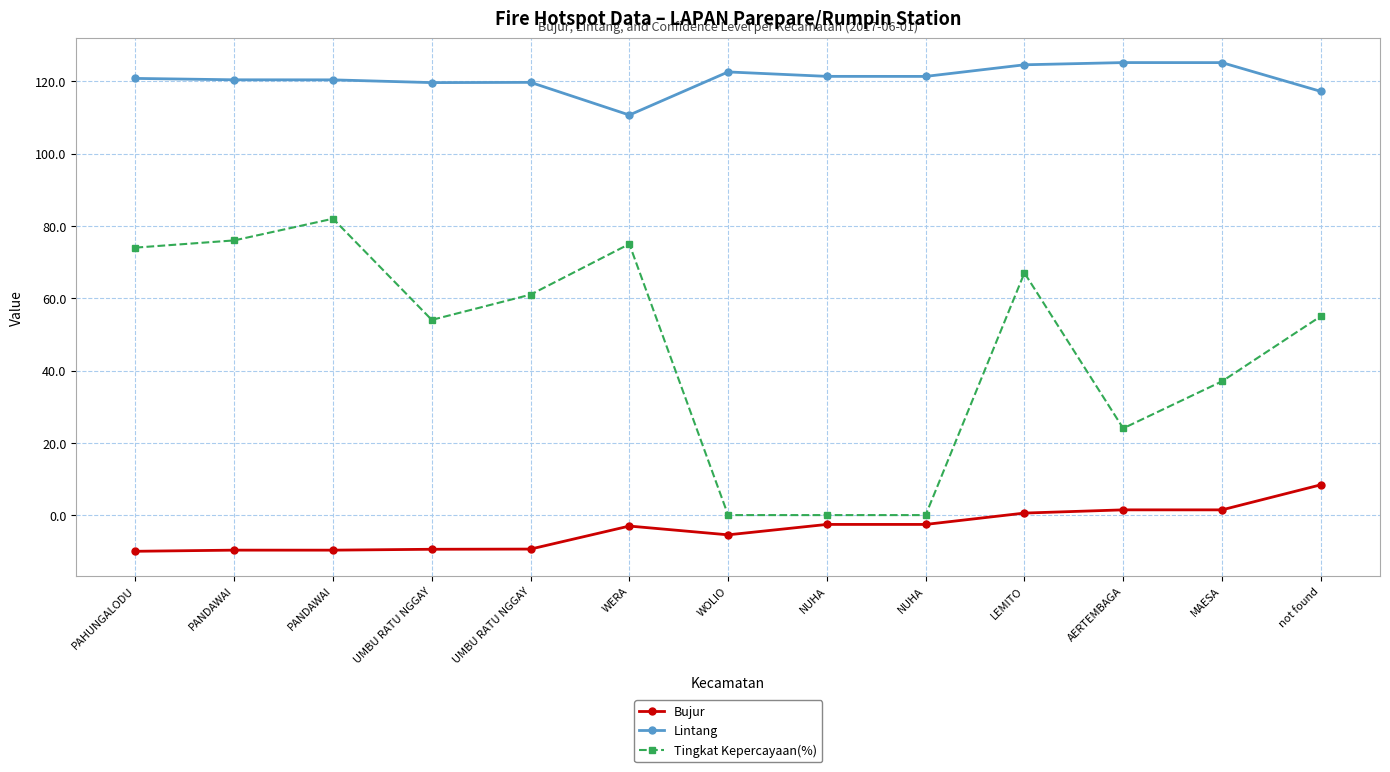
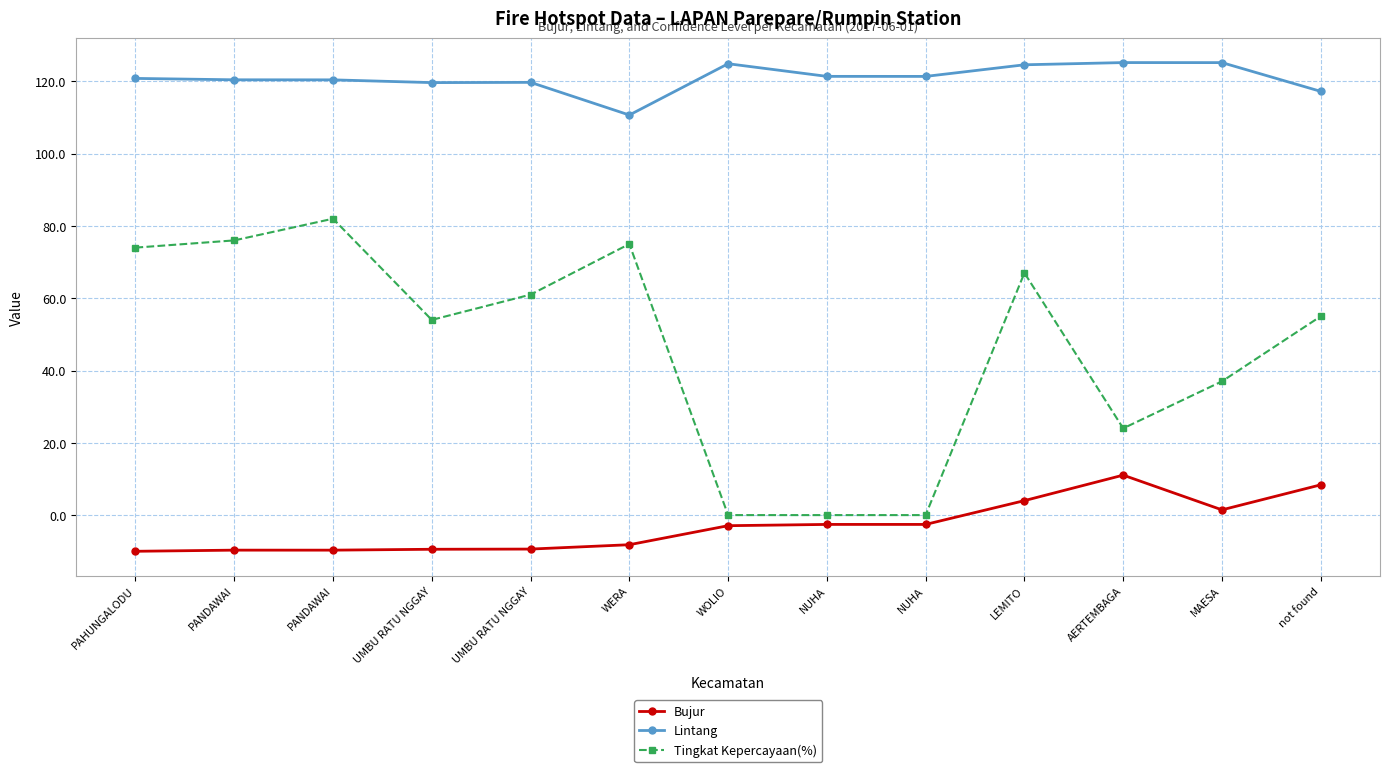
  {
    "Bujur": {
      "PAHUNGALODU": -10,
-     "WERA": -3,
-     "WOLIO": -5,
-     "LEMITO": 1,
-     "AERTEMBAGA": 1,
+     "WERA": -8,
+     "WOLIO": -3,
+     "LEMITO": 4,
+     "AERTEMBAGA": 11,
      "MAESA": 1,
      "not found": 8
    },
    "Lintang": {
      "PAHUNGALODU": 121,
      "WERA": 111,
-     "WOLIO": 123,
+     "WOLIO": 125,
      "LEMITO": 125,
      "AERTEMBAGA": 125,
      "MAESA": 125,
      "not found": 117
    },
    "Tingkat Kepercayaan(%)": {
      "PAHUNGALODU": 74,
      "WERA": 75,
      "WOLIO": 0,
      "LEMITO": 67,
      "AERTEMBAGA": 24,
      "MAESA": 37,
      "not found": 55
    }
  }
